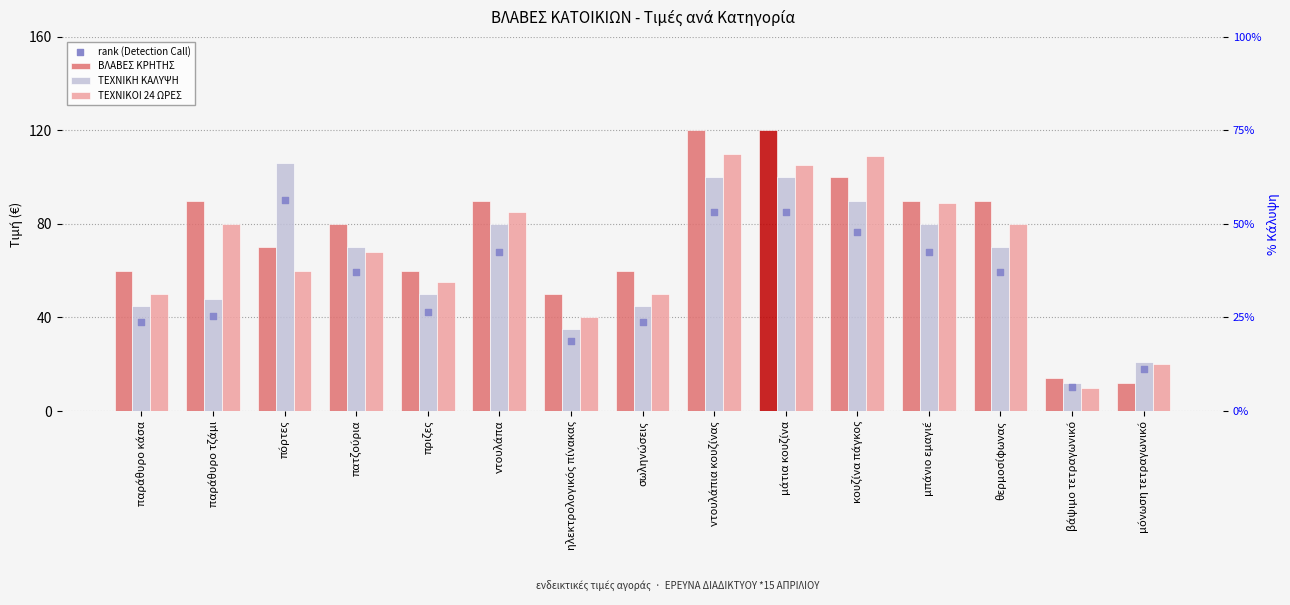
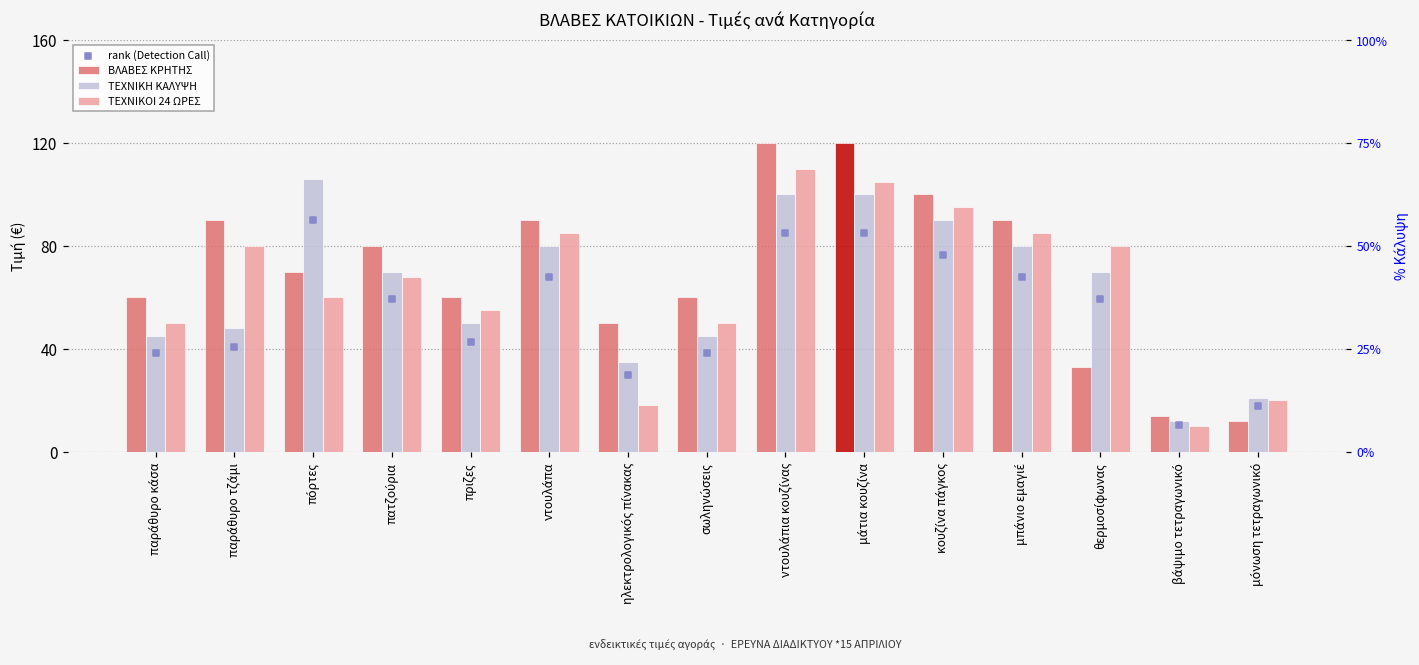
  {
    "ΒΛΑΒΕΣ ΚΡΗΤΗΣ": {
      "παράθυρο κάσα": 60,
      "παράθυρο τζάμι": 90,
      "πόρτες": 70,
      "πατζούρια": 80,
      "πριζες": 60,
      "ντουλάπα": 90,
      "ηλεκτρολογικός πίνακας": 50,
      "σωληνώσεις": 60,
      "ντουλάπια κουζίνας": 120,
      "μάτια κουζίνα": 120,
      "κουζίνα πάγκος": 100,
      "μπάνιο εμαγιέ": 90,
-     "θερμοσίφωνας": 90,
+     "θερμοσίφωνας": 33,
      "βάψιμο τετραγωνικό": 14,
      "μόνωση τετραγωνικό": 12
    },
    "ΤΕΧΝΙΚΗ ΚΑΛΥΨΗ": {
      "παράθυρο κάσα": 45,
      "παράθυρο τζάμι": 48,
      "πόρτες": 106,
      "πατζούρια": 70,
      "πριζες": 50,
      "ντουλάπα": 80,
      "ηλεκτρολογικός πίνακας": 35,
      "σωληνώσεις": 45,
      "ντουλάπια κουζίνας": 100,
      "μάτια κουζίνα": 100,
      "κουζίνα πάγκος": 90,
      "μπάνιο εμαγιέ": 80,
      "θερμοσίφωνας": 70,
      "βάψιμο τετραγωνικό": 12,
      "μόνωση τετραγωνικό": 21
    },
    "ΤΕΧΝΙΚΟΙ 24 ΩΡΕΣ": {
      "παράθυρο κάσα": 50,
      "παράθυρο τζάμι": 80,
      "πόρτες": 60,
      "πατζούρια": 68,
      "πριζες": 55,
      "ντουλάπα": 85,
-     "ηλεκτρολογικός πίνακας": 40,
+     "ηλεκτρολογικός πίνακας": 18,
      "σωληνώσεις": 50,
      "ντουλάπια κουζίνας": 110,
      "μάτια κουζίνα": 105,
-     "κουζίνα πάγκος": 109,
-     "μπάνιο εμαγιέ": 89,
+     "κουζίνα πάγκος": 95,
+     "μπάνιο εμαγιέ": 85,
      "θερμοσίφωνας": 80,
      "βάψιμο τετραγωνικό": 10,
      "μόνωση τετραγωνικό": 20
    }
  }
